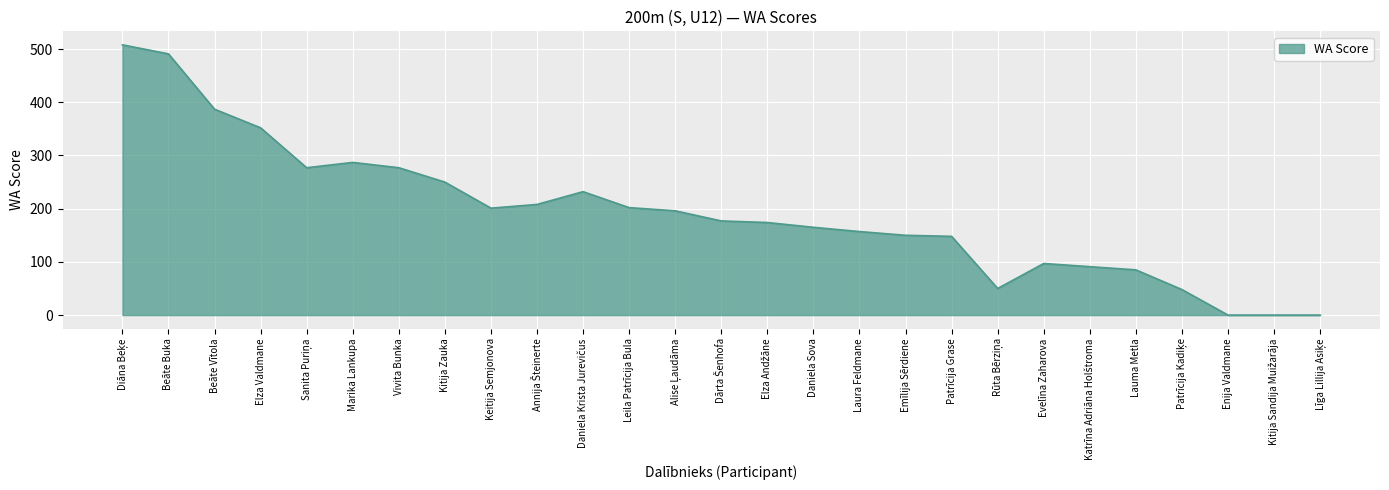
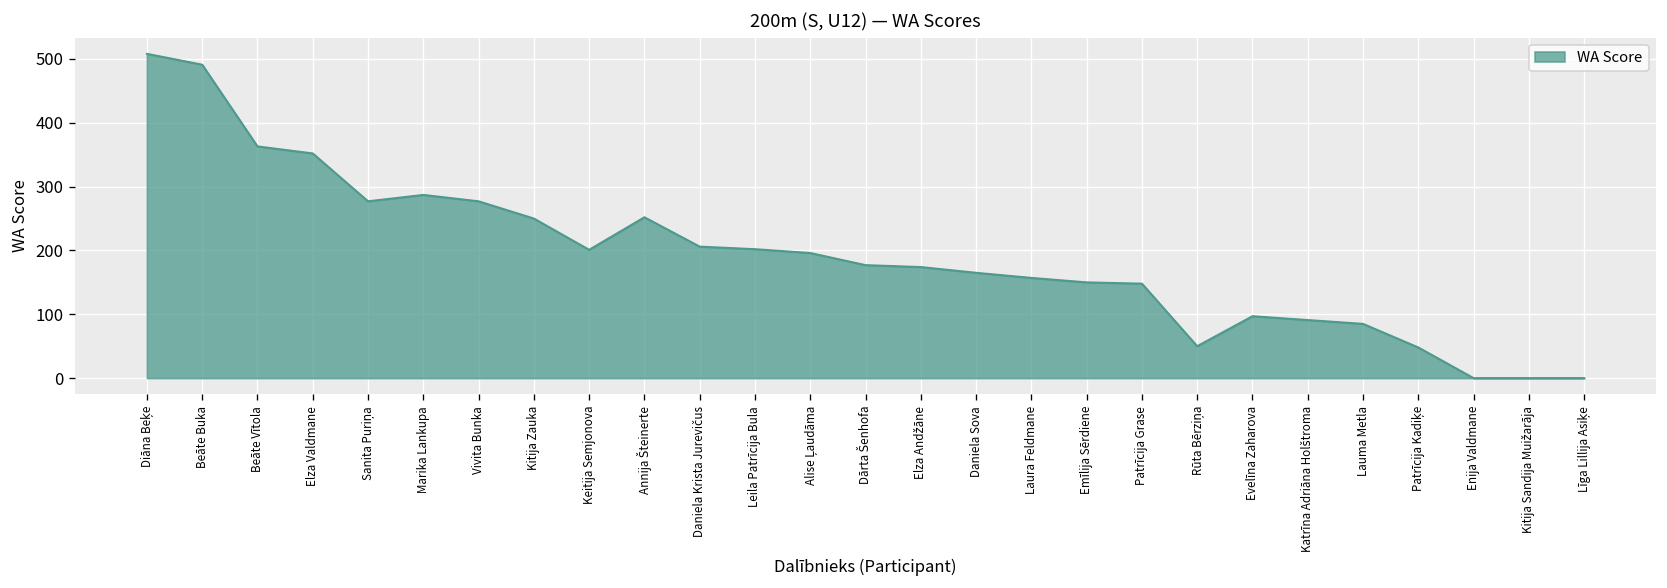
  {
    "Diāna Beķe": 510,
    "Beāte Buka": 490,
-   "Beāte Vītola": 390,
+   "Beāte Vītola": 360,
    "Elza Valdmane": 350,
    "Sanita Puriņa": 280,
    "Marika Lankupa": 290,
    "Vivita Bunka": 280,
    "Kitija Zauka": 250,
    "Keitija Semjonova": 200,
-   "Annija Šteinerte": 210,
-   "Daniela Krista Jurevičus": 230,
+   "Annija Šteinerte": 250,
+   "Daniela Krista Jurevičus": 210,
    "Leila Patrīcija Bula": 200,
    "Alise Ļaudāma": 200,
    "Dārta Šenhofa": 180,
    "Elza Andžāne": 170,
    "Daniela Sova": 170,
    "Laura Feldmane": 160,
    "Emīlija Sērdiene": 150,
    "Patrīcija Grase": 150,
    "Rūta Bērziņa": 50,
    "Evelīna Zaharova": 100,
    "Katrīna Adriāna Holštroma": 90,
    "Lauma Metla": 90,
    "Patrīcija Kadiķe": 50,
    "Enija Valdmane": 0,
    "Kitija Sandija Muižarāja": 0,
    "Līga Lillija Asiķe": 0
  }
